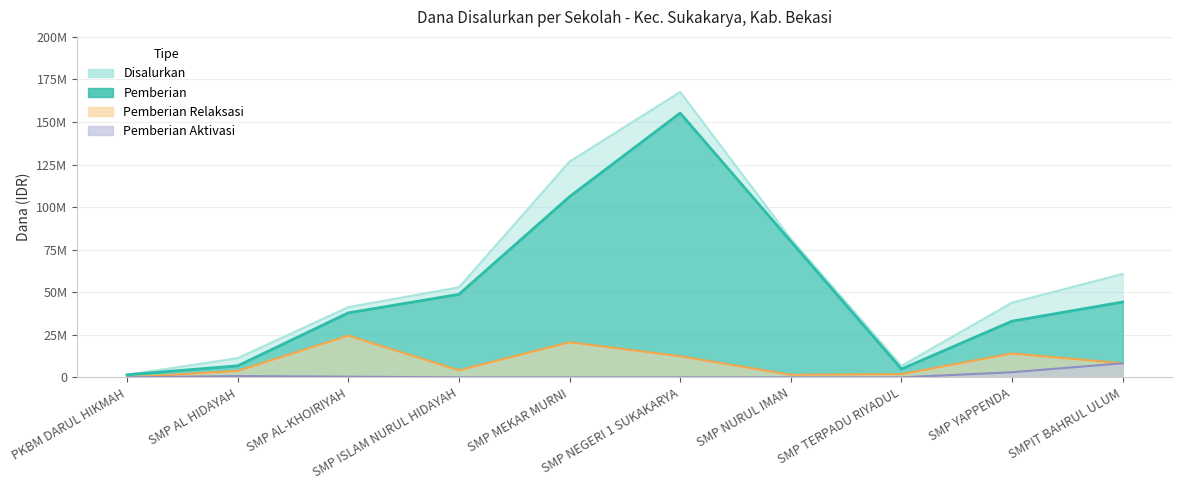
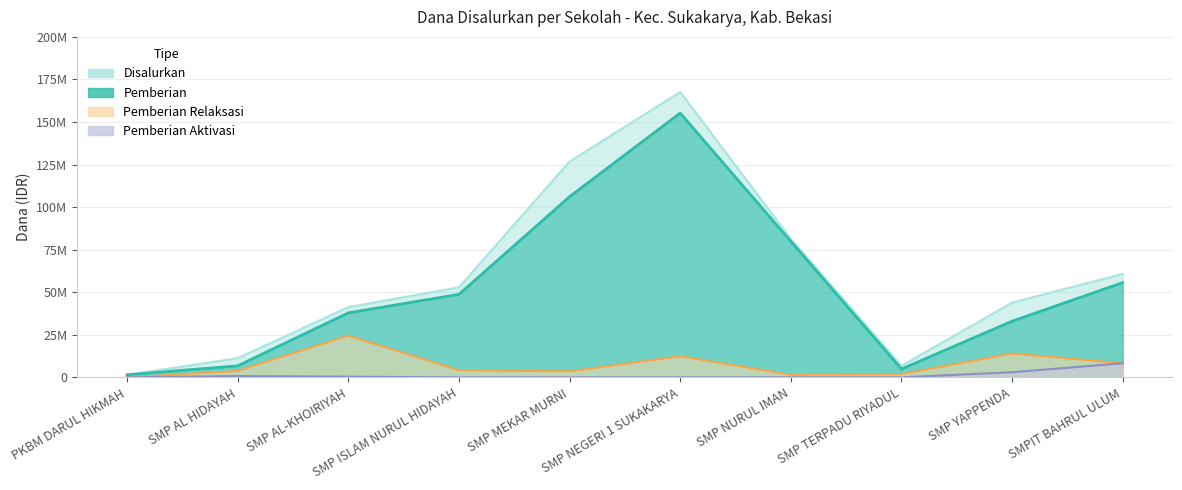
  {
    "Pemberian": {
      "SMP AL HIDAYAH": 7000000,
      "SMP AL-KHOIRIYAH": 38000000,
      "SMP ISLAM NURUL HIDAYAH": 49000000,
      "SMP MEKAR MURNI": 106000000,
      "SMP NEGERI 1 SUKAKARYA": 155000000,
      "SMP NURUL IMAN": 80000000,
      "SMP TERPADU RIYADUL": 5000000,
      "SMP YAPPENDA": 33000000,
-     "SMPIT BAHRUL ULUM": 44000000
+     "SMPIT BAHRUL ULUM": 56000000
    },
    "Pemberian Relaksasi": {
      "SMP AL HIDAYAH": 4000000,
      "SMP AL-KHOIRIYAH": 25000000,
      "SMP ISLAM NURUL HIDAYAH": 4000000,
-     "SMP MEKAR MURNI": 21000000,
+     "SMP MEKAR MURNI": 3000000,
      "SMP NEGERI 1 SUKAKARYA": 12000000,
      "SMP TERPADU RIYADUL": 2000000,
      "SMP YAPPENDA": 14000000
    }
  }
